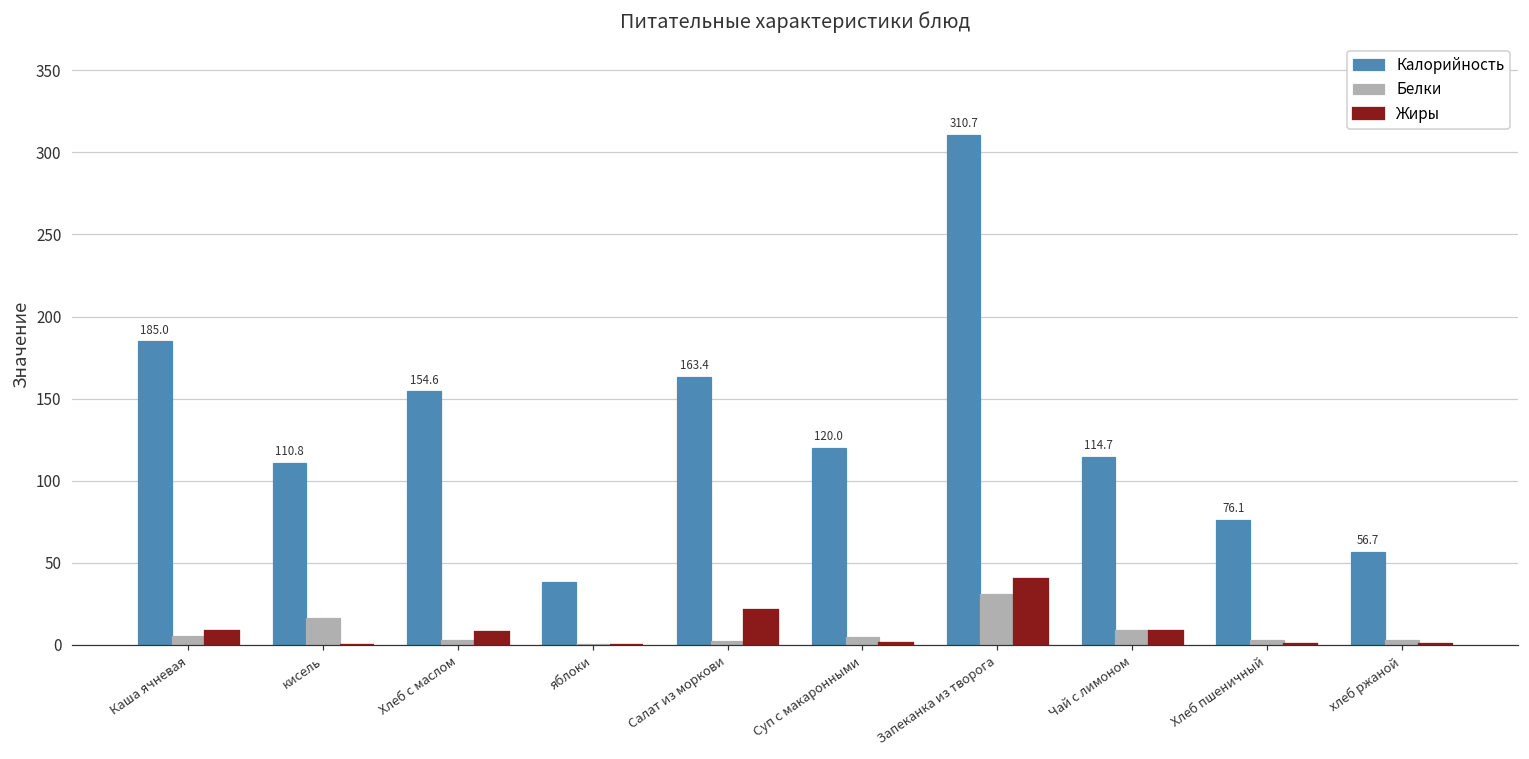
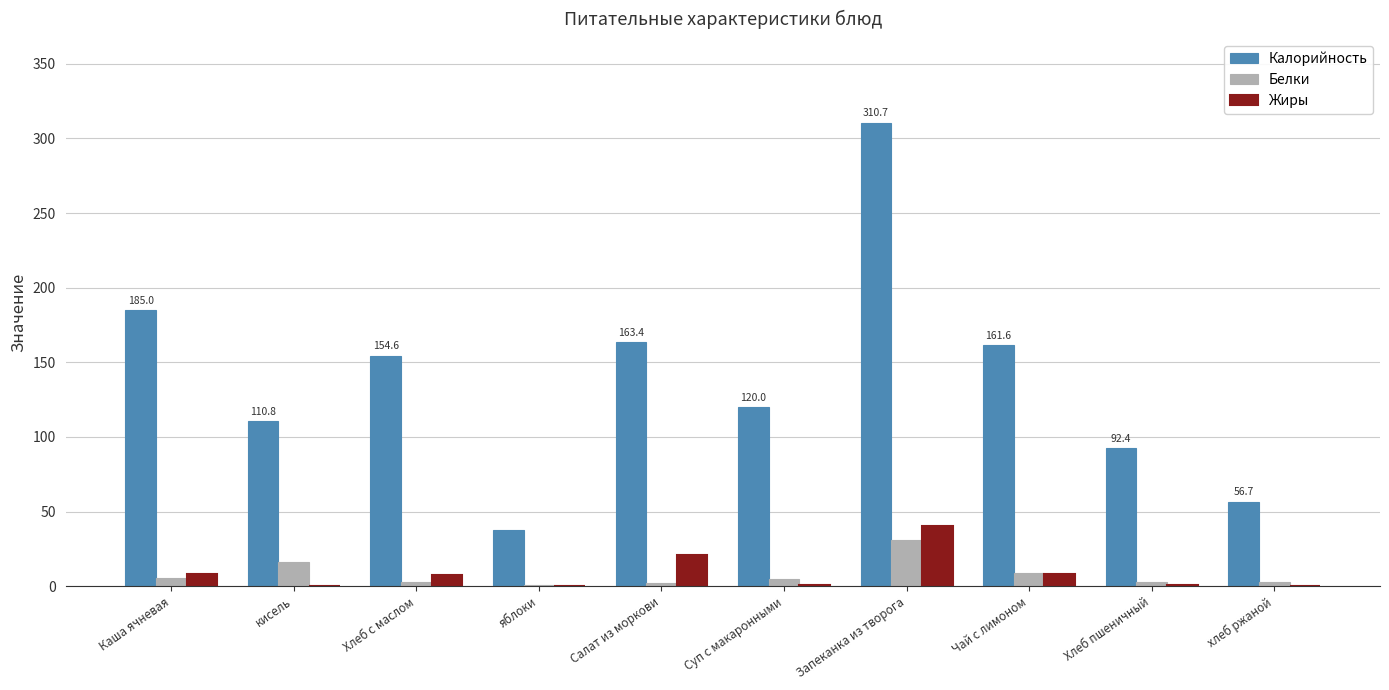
  {
    "Калорийность": {
      "Каша ячневая": 185.0,
      "кисель": 110.8,
      "Хлеб с маслом": 154.6,
      "Салат из моркови": 163.4,
      "Суп с макаронными": 120.0,
      "Запеканка из творога": 310.7,
-     "Чай с лимоном": 114.7,
-     "Хлеб пшеничный": 76.1,
+     "Чай с лимоном": 161.6,
+     "Хлеб пшеничный": 92.4,
      "хлеб ржаной": 56.7
    },
    "Белки": {
      "Каша ячневая": 5,
      "кисель": 16,
      "Хлеб с маслом": 3,
      "Салат из моркови": 2,
      "Суп с макаронными": 5,
      "Запеканка из творога": 31,
      "Чай с лимоном": 9,
      "Хлеб пшеничный": 3,
      "хлеб ржаной": 3
    },
    "Жиры": {
      "Каша ячневая": 8,
      "Хлеб с маслом": 8,
      "Салат из моркови": 21,
      "Запеканка из творога": 40,
      "Чай с лимоном": 8
    }
  }
